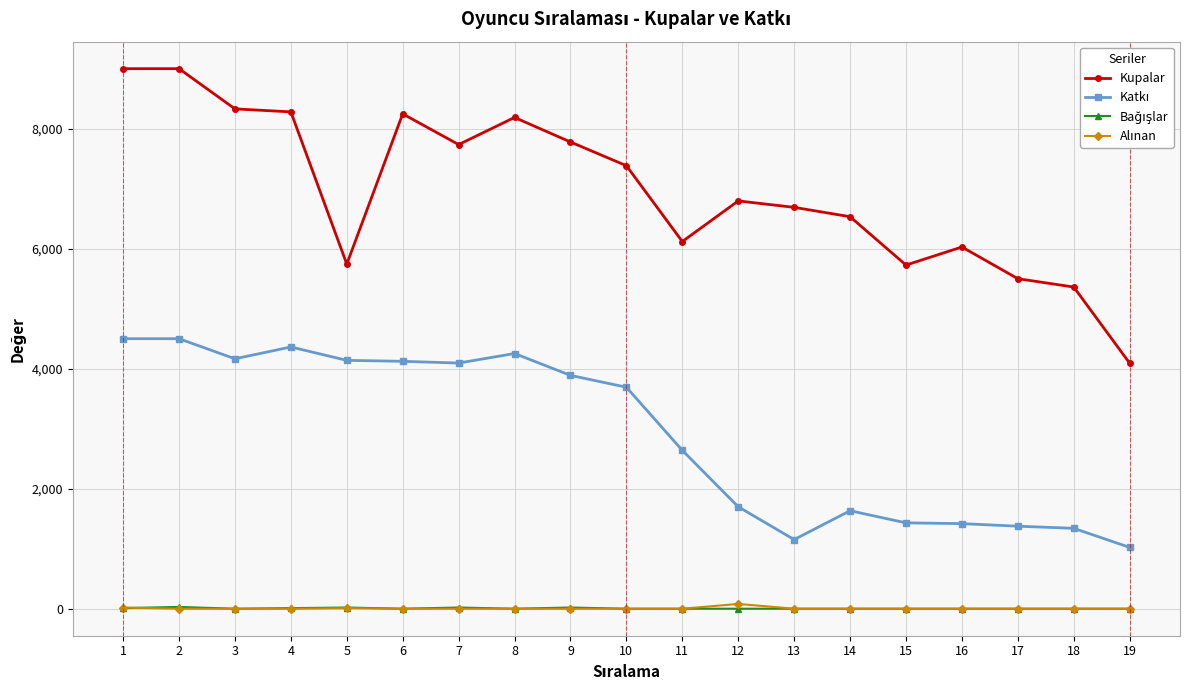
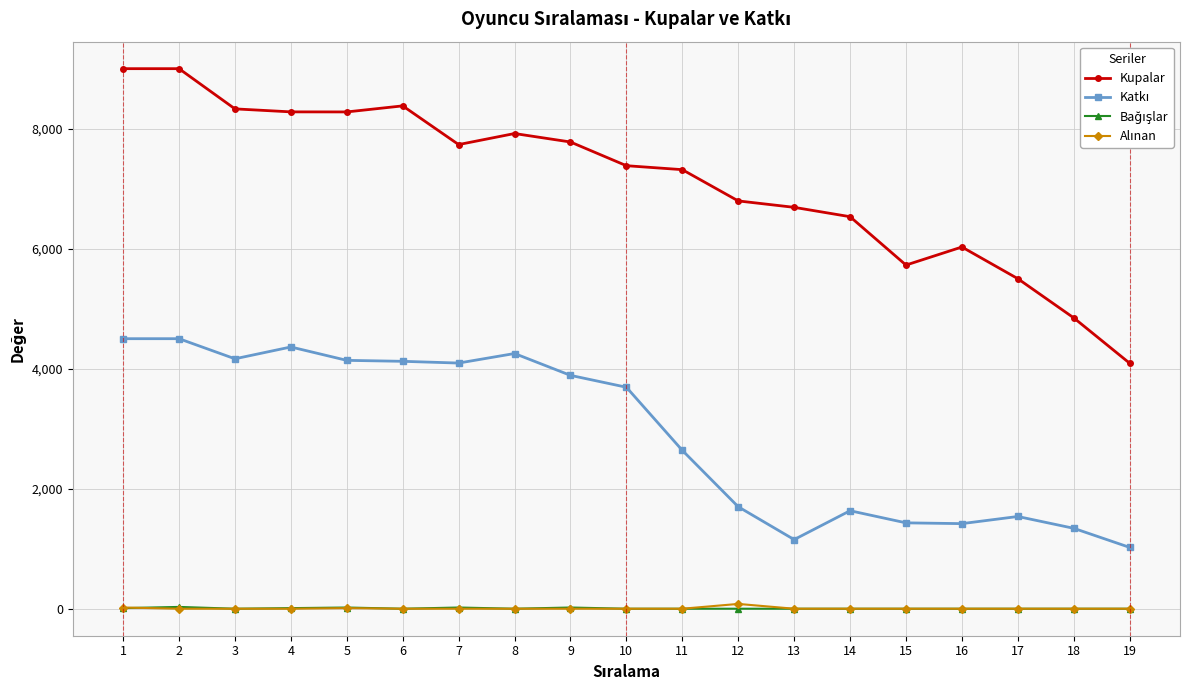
  {
    "Kupalar": {
      "1": "9,000",
      "2": "9,000",
      "3": "8,300",
      "4": "8,300",
-     "5": "5,700",
-     "6": "8,200",
+     "5": "8,300",
+     "6": "8,400",
      "7": "7,700",
-     "8": "8,200",
+     "8": "7,900",
      "9": "7,800",
      "10": "7,400",
-     "11": "6,100",
+     "11": "7,300",
      "12": "6,800",
      "13": "6,700",
      "14": "6,500",
      "15": "5,700",
      "16": "6,000",
      "17": "5,500",
-     "18": "5,400",
+     "18": "4,800",
      "19": "4,100"
    },
    "Katkı": {
      "1": "4,500",
      "2": "4,500",
      "3": "4,200",
      "4": "4,400",
      "5": "4,100",
      "6": "4,100",
      "7": "4,100",
      "8": "4,300",
      "9": "3,900",
      "10": "3,700",
      "11": "2,600",
      "12": "1,700",
      "13": "1,200",
      "14": "1,600",
      "15": "1,400",
      "16": "1,400",
-     "17": "1,400",
+     "17": "1,500",
      "18": "1,300",
      "19": "1,000"
    },
    "Bağışlar": {
      "12": "0"
    },
    "Alınan": {
      "12": "100"
    }
  }
